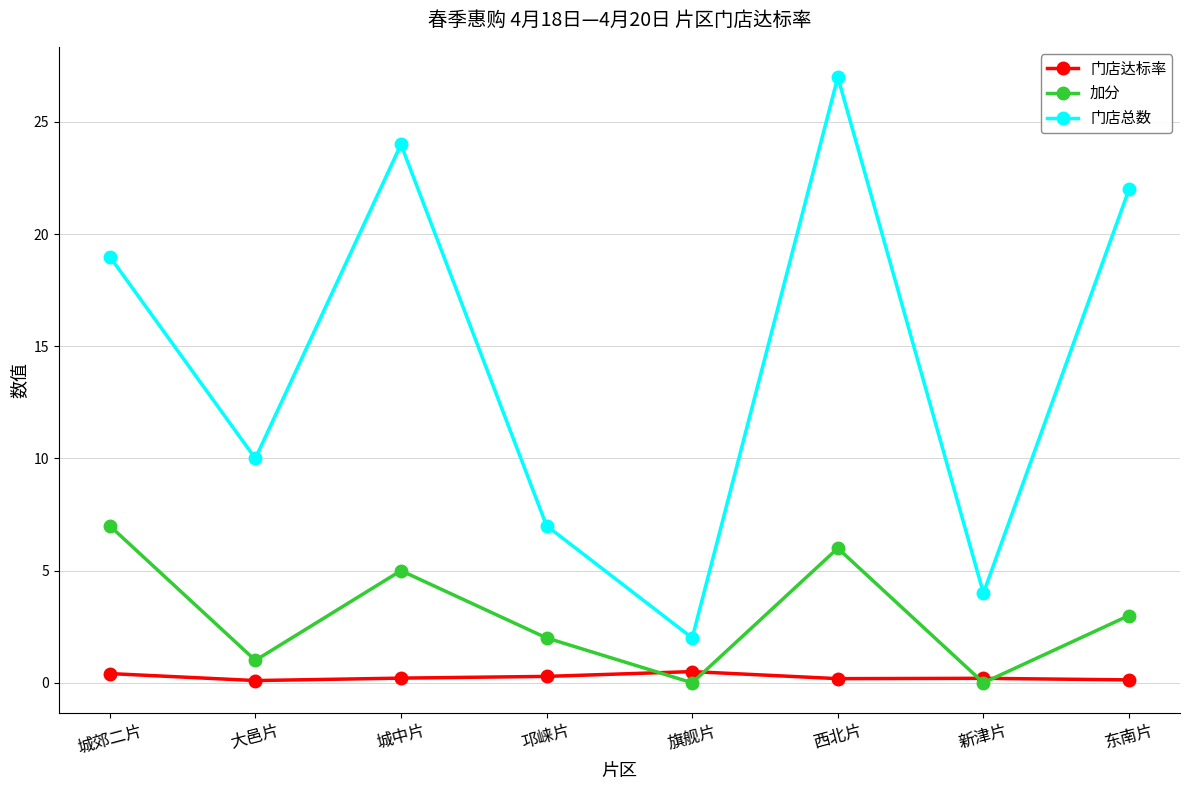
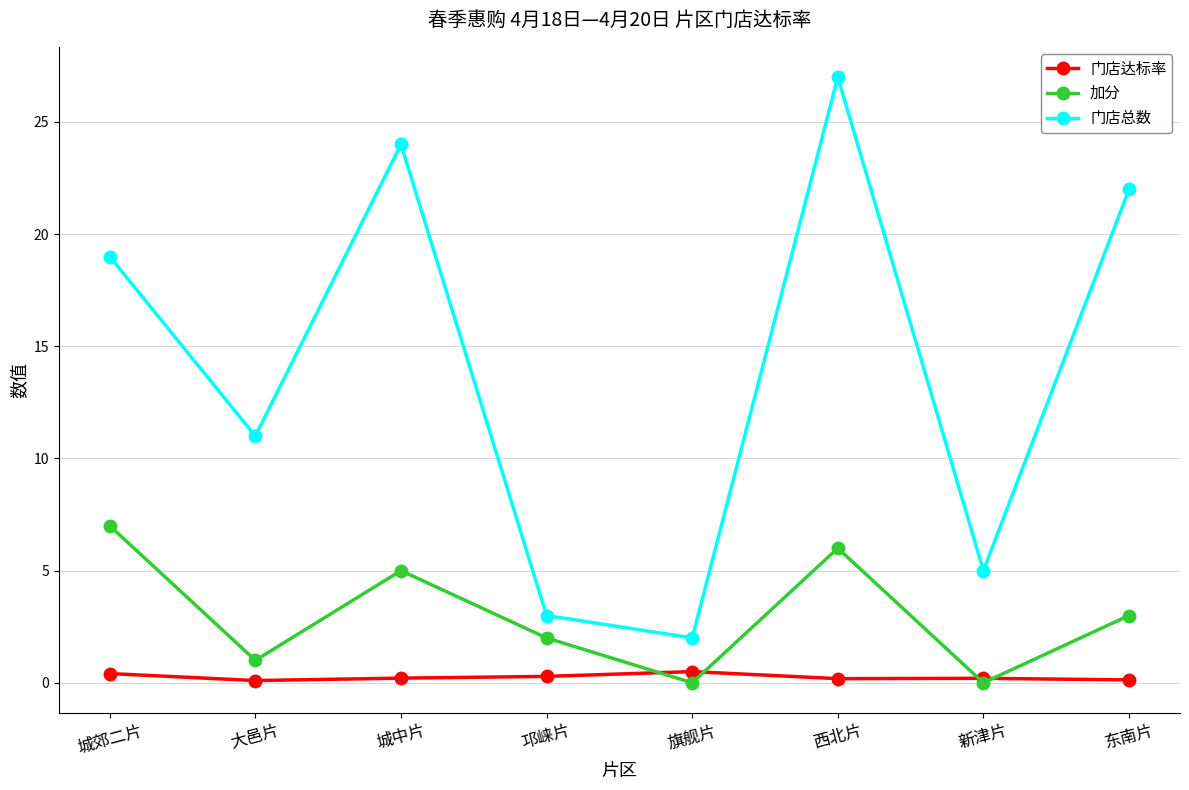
  {
    "门店达标率": {
      "城郊二片": 0.4,
      "大邑片": 0,
      "城中片": 0.2,
      "邛崃片": 0.3,
      "旗舰片": 0.5,
      "西北片": 0.2,
      "新津片": 0.2,
      "东南片": 0.1
    },
    "加分": {
      "城郊二片": 7,
      "大邑片": 1,
      "城中片": 5,
      "邛崃片": 2,
      "旗舰片": 0,
      "西北片": 6,
      "新津片": 0,
      "东南片": 3
    },
    "门店总数": {
      "城郊二片": 19,
-     "大邑片": 10,
+     "大邑片": 11,
      "城中片": 24,
-     "邛崃片": 7,
+     "邛崃片": 3,
      "旗舰片": 2,
      "西北片": 27,
-     "新津片": 4,
+     "新津片": 5,
      "东南片": 22
    }
  }
